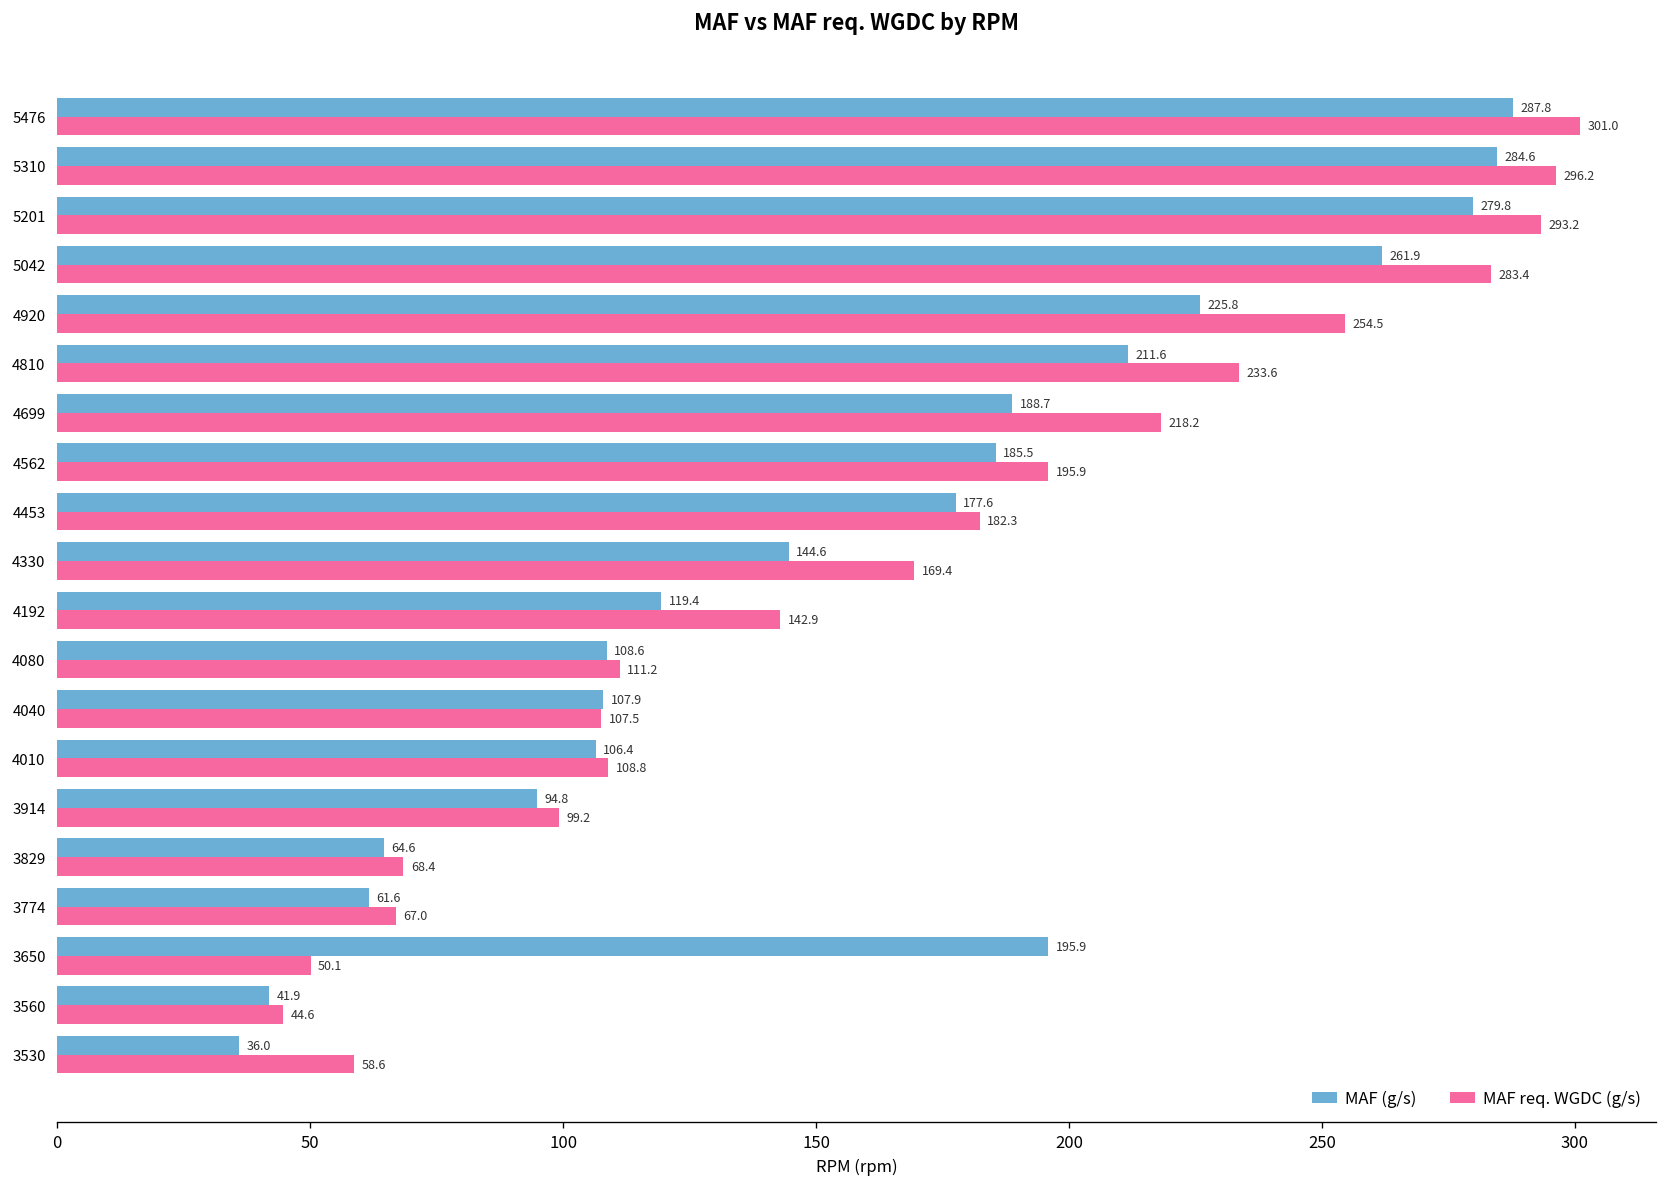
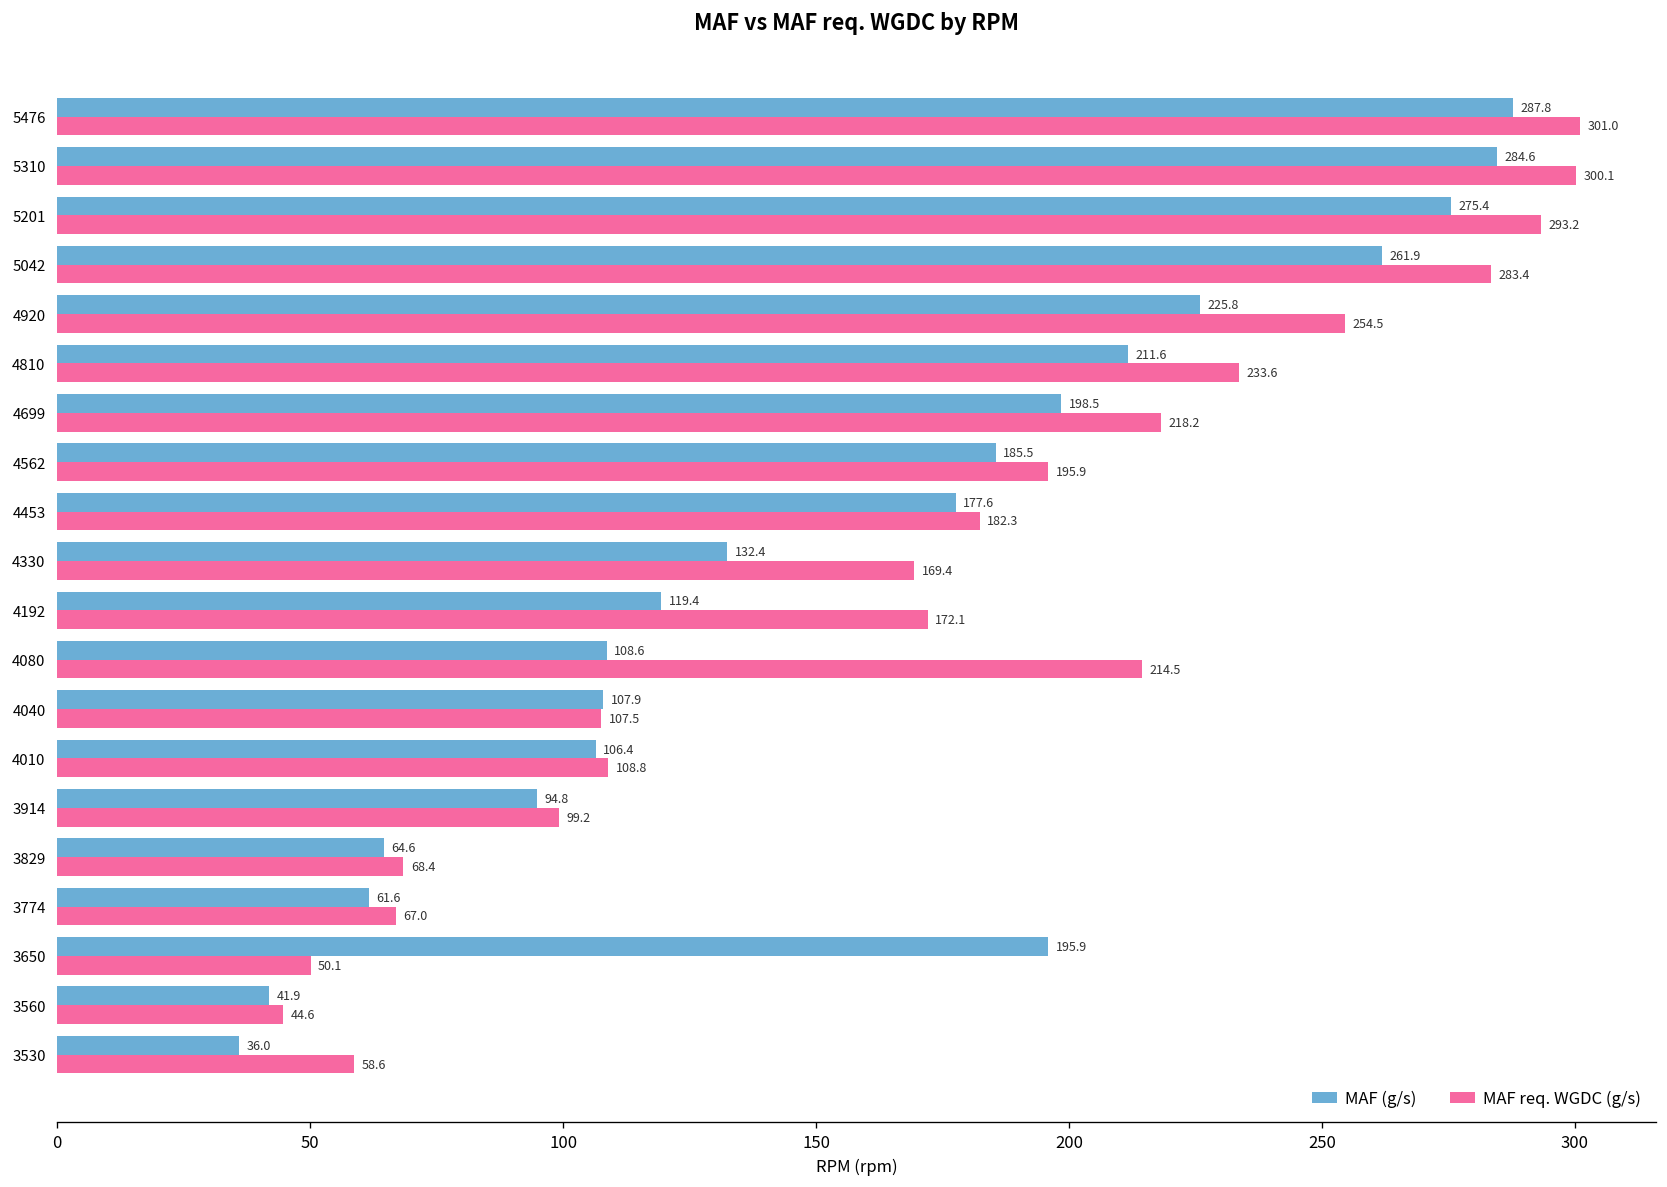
  {
    "MAF (g/s)": {
      "5476": 287.8,
      "5310": 284.6,
-     "5201": 279.8,
+     "5201": 275.4,
      "5042": 261.9,
      "4920": 225.8,
      "4810": 211.6,
-     "4699": 188.7,
+     "4699": 198.5,
      "4562": 185.5,
      "4453": 177.6,
-     "4330": 144.6,
+     "4330": 132.4,
      "4192": 119.4,
      "4080": 108.6,
      "4040": 107.9,
      "4010": 106.4,
      "3914": 94.8,
      "3829": 64.6,
      "3774": 61.6,
      "3650": 195.9,
      "3560": 41.9,
      "3530": 36.0
    },
    "MAF req. WGDC (g/s)": {
      "5476": 301.0,
-     "5310": 296.2,
+     "5310": 300.1,
      "5201": 293.2,
      "5042": 283.4,
      "4920": 254.5,
      "4810": 233.6,
      "4699": 218.2,
      "4562": 195.9,
      "4453": 182.3,
      "4330": 169.4,
-     "4192": 142.9,
-     "4080": 111.2,
+     "4192": 172.1,
+     "4080": 214.5,
      "4040": 107.5,
      "4010": 108.8,
      "3914": 99.2,
      "3829": 68.4,
      "3774": 67.0,
      "3650": 50.1,
      "3560": 44.6,
      "3530": 58.6
    }
  }
